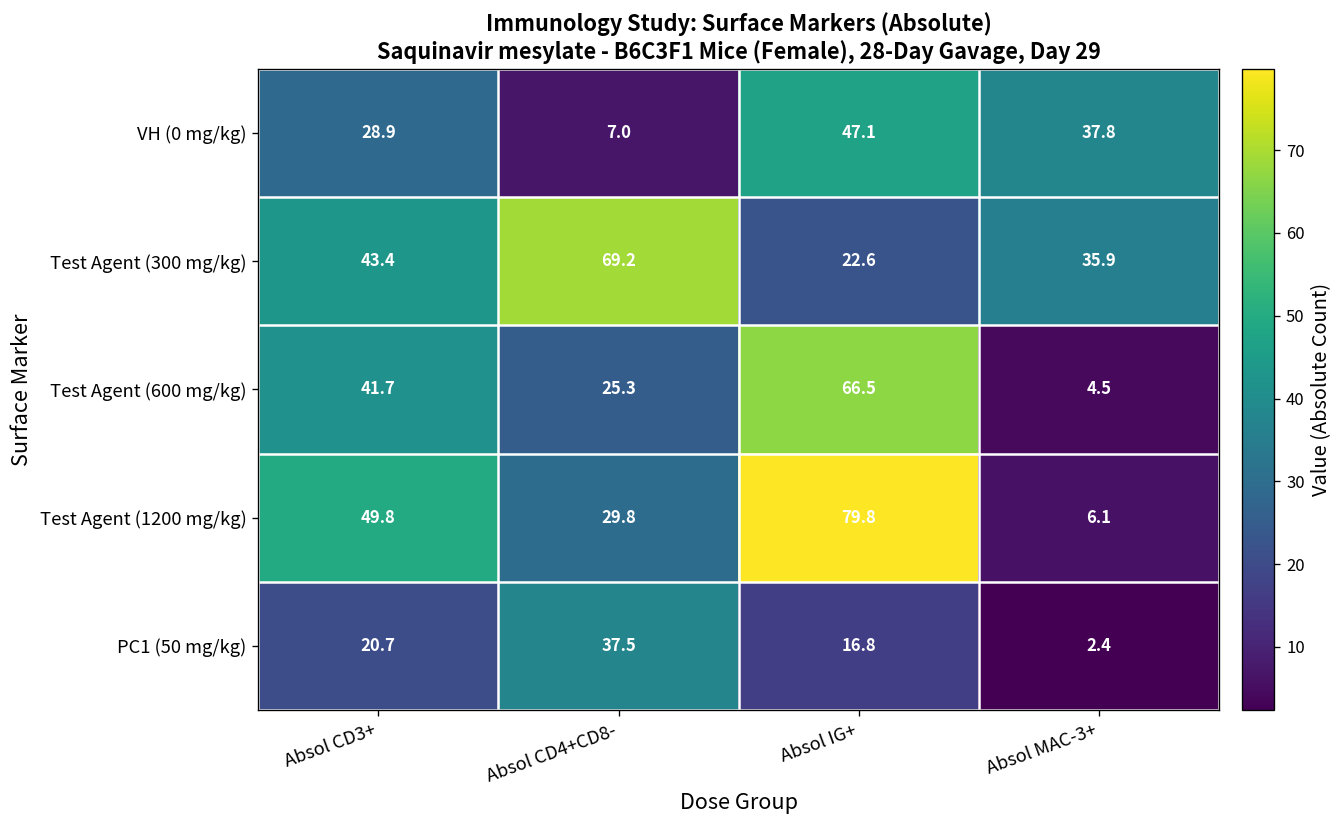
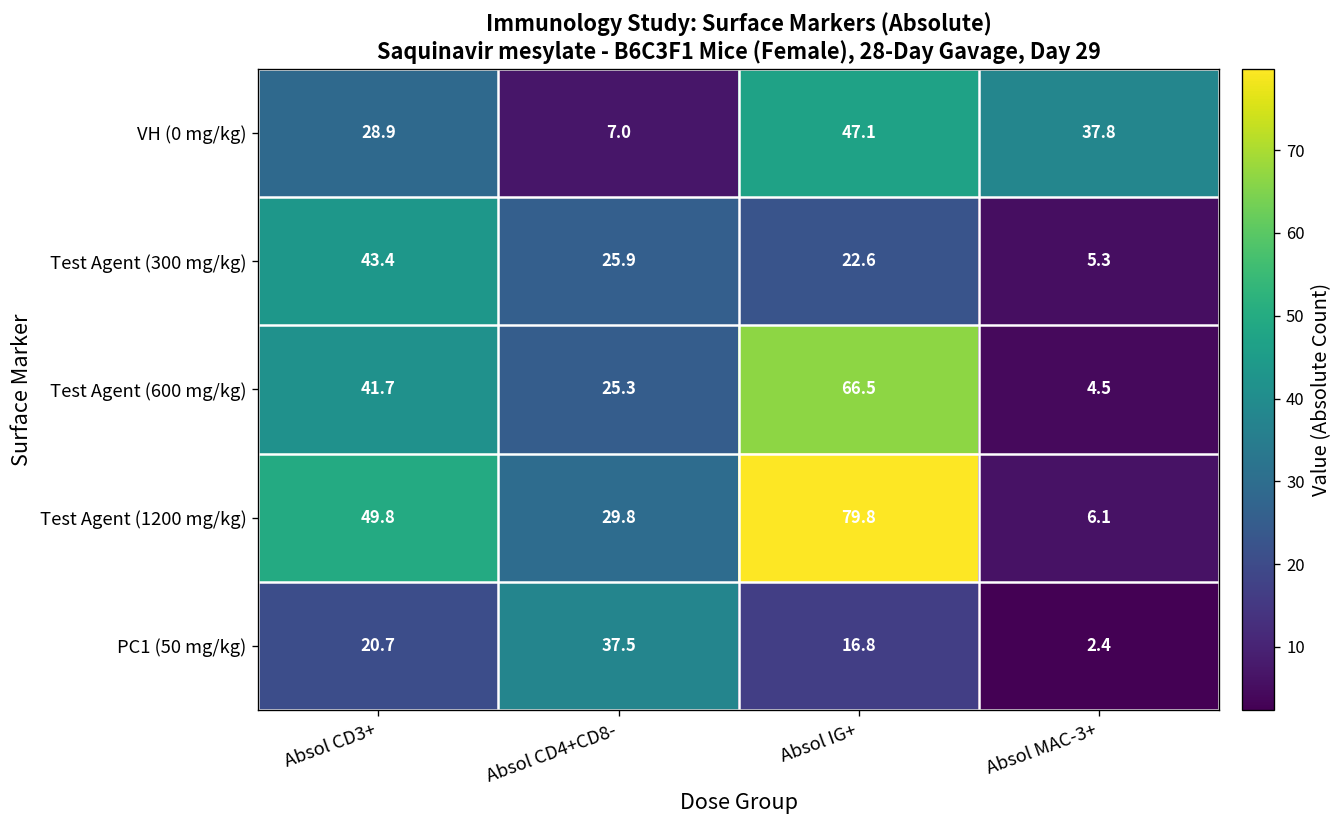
  {
    "VH (0 mg/kg)": {
      "Absol CD3+": 28.9,
      "Absol CD4+CD8-": 7.0,
      "Absol IG+": 47.1,
      "Absol MAC-3+": 37.8
    },
    "Test Agent (300 mg/kg)": {
      "Absol CD3+": 43.4,
-     "Absol CD4+CD8-": 69.2,
+     "Absol CD4+CD8-": 25.9,
      "Absol IG+": 22.6,
-     "Absol MAC-3+": 35.9
+     "Absol MAC-3+": 5.3
    },
    "Test Agent (600 mg/kg)": {
      "Absol CD3+": 41.7,
      "Absol CD4+CD8-": 25.3,
      "Absol IG+": 66.5,
      "Absol MAC-3+": 4.5
    },
    "Test Agent (1200 mg/kg)": {
      "Absol CD3+": 49.8,
      "Absol CD4+CD8-": 29.8,
      "Absol IG+": 79.8,
      "Absol MAC-3+": 6.1
    },
    "PC1 (50 mg/kg)": {
      "Absol CD3+": 20.7,
      "Absol CD4+CD8-": 37.5,
      "Absol IG+": 16.8,
      "Absol MAC-3+": 2.4
    }
  }
